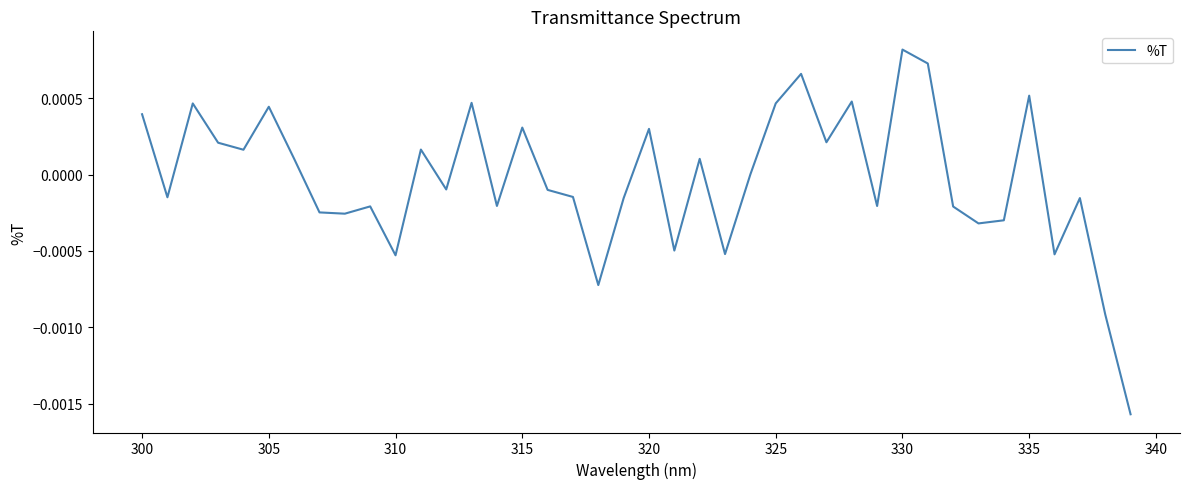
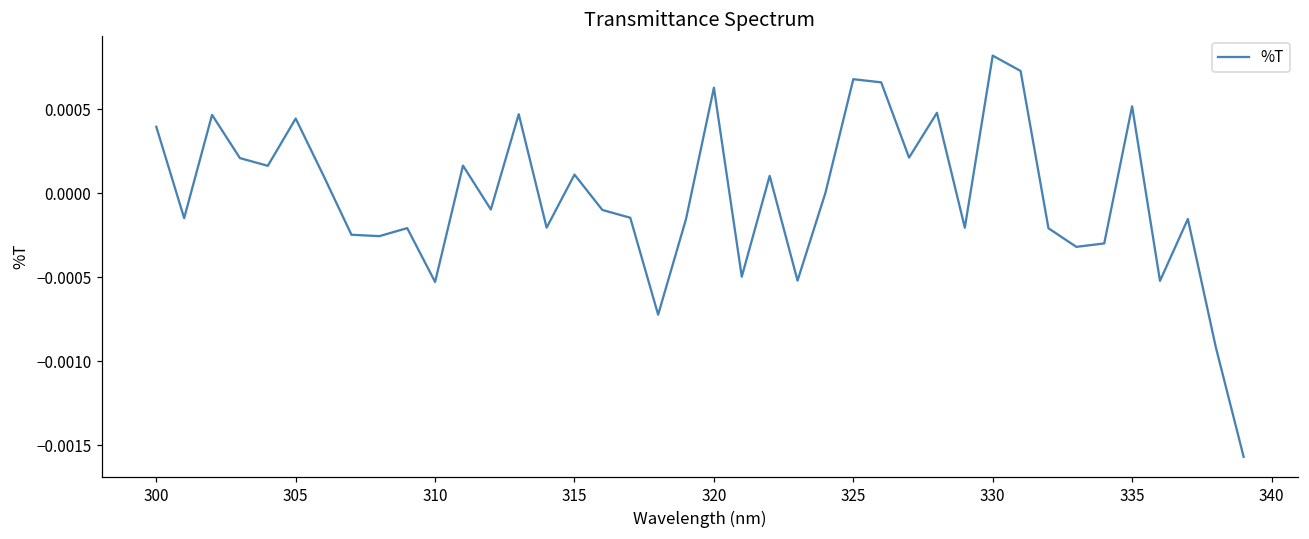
  {
    "300": 0.00040,
    "305": 0.00044,
    "310": -0.00053,
-   "315": 0.00031,
-   "320": 0.00030,
-   "325": 0.00047,
+   "315": 0.00011,
+   "320": 0.00063,
+   "325": 0.00068,
    "330": 0.00082,
    "335": 0.00052
  }
